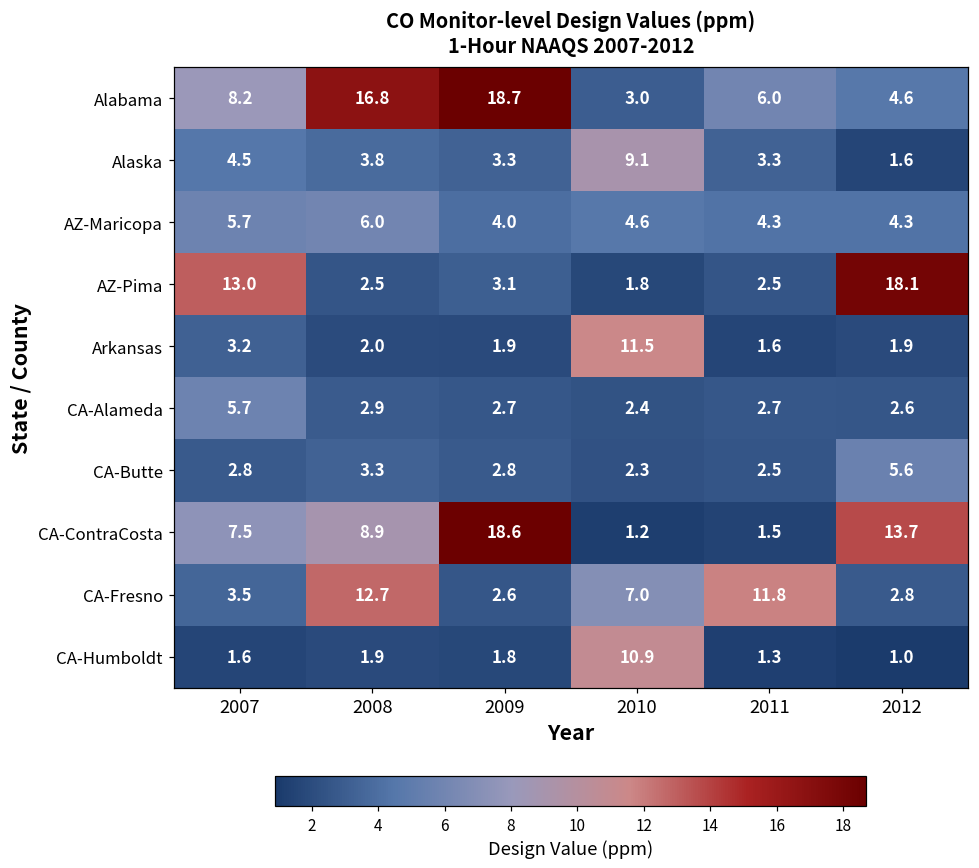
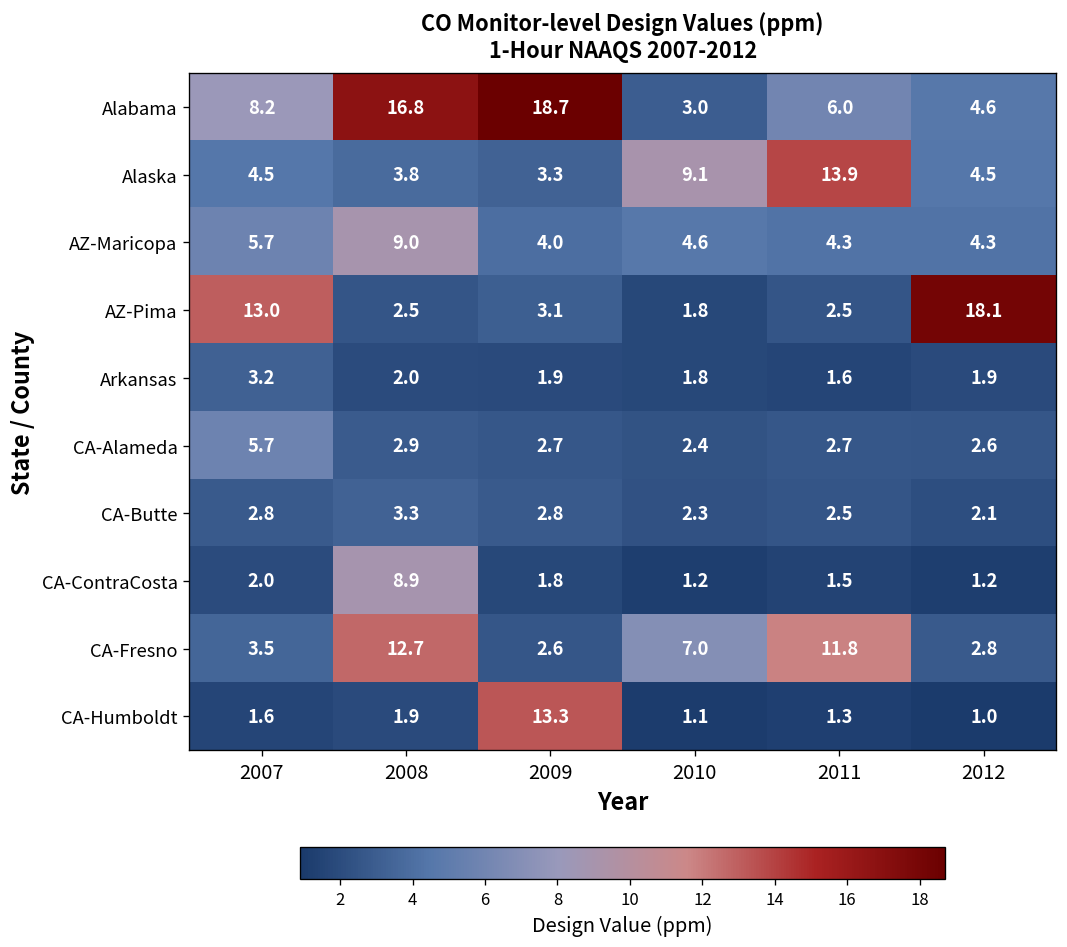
  {
    "Alabama": {
      "2007": 8.2,
      "2008": 16.8,
      "2009": 18.7,
      "2010": 3.0,
      "2011": 6.0,
      "2012": 4.6
    },
    "Alaska": {
      "2007": 4.5,
      "2008": 3.8,
      "2009": 3.3,
      "2010": 9.1,
-     "2011": 3.3,
-     "2012": 1.6
+     "2011": 13.9,
+     "2012": 4.5
    },
    "AZ-Maricopa": {
      "2007": 5.7,
-     "2008": 6.0,
+     "2008": 9.0,
      "2009": 4.0,
      "2010": 4.6,
      "2011": 4.3,
      "2012": 4.3
    },
    "AZ-Pima": {
      "2007": 13.0,
      "2008": 2.5,
      "2009": 3.1,
      "2010": 1.8,
      "2011": 2.5,
      "2012": 18.1
    },
    "Arkansas": {
      "2007": 3.2,
      "2008": 2.0,
      "2009": 1.9,
-     "2010": 11.5,
+     "2010": 1.8,
      "2011": 1.6,
      "2012": 1.9
    },
    "CA-Alameda": {
      "2007": 5.7,
      "2008": 2.9,
      "2009": 2.7,
      "2010": 2.4,
      "2011": 2.7,
      "2012": 2.6
    },
    "CA-Butte": {
      "2007": 2.8,
      "2008": 3.3,
      "2009": 2.8,
      "2010": 2.3,
      "2011": 2.5,
-     "2012": 5.6
+     "2012": 2.1
    },
    "CA-ContraCosta": {
-     "2007": 7.5,
+     "2007": 2.0,
      "2008": 8.9,
-     "2009": 18.6,
+     "2009": 1.8,
      "2010": 1.2,
      "2011": 1.5,
-     "2012": 13.7
+     "2012": 1.2
    },
    "CA-Fresno": {
      "2007": 3.5,
      "2008": 12.7,
      "2009": 2.6,
      "2010": 7.0,
      "2011": 11.8,
      "2012": 2.8
    },
    "CA-Humboldt": {
      "2007": 1.6,
      "2008": 1.9,
-     "2009": 1.8,
-     "2010": 10.9,
+     "2009": 13.3,
+     "2010": 1.1,
      "2011": 1.3,
      "2012": 1.0
    }
  }
